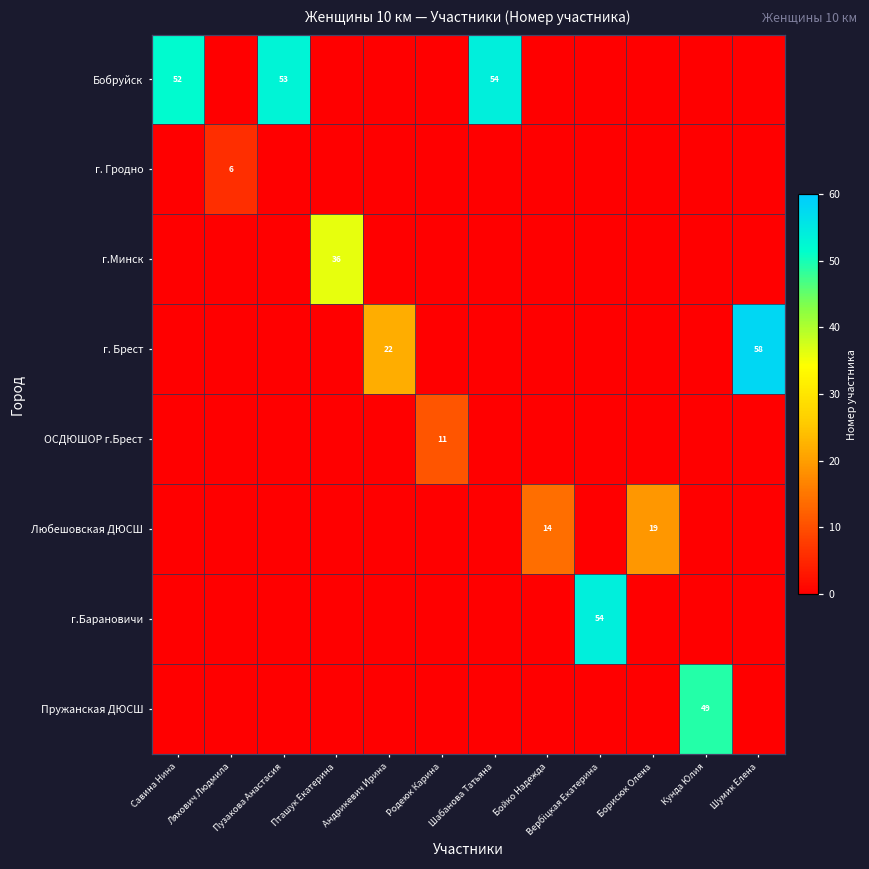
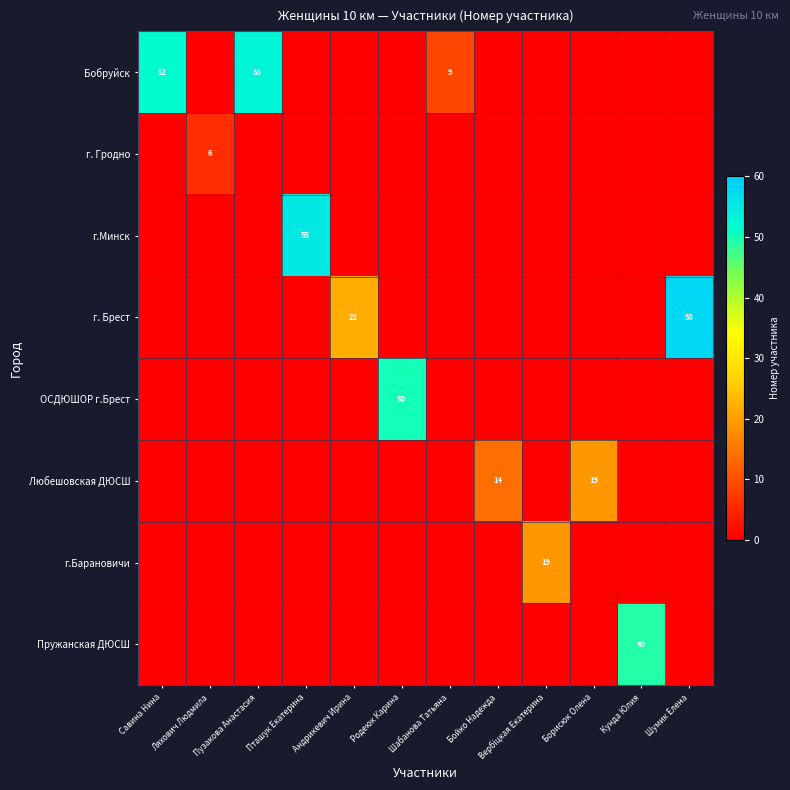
  {
    "Бобруйск": {
      "Савина Нина": 52,
      "Пузакова Анастасия": 53,
-     "Шабанова Татьяна": 54
+     "Шабанова Татьяна": 9
    },
    "г. Гродно": {
      "Ляхович Людмила": 6
    },
    "г.Минск": {
-     "Пташук Екатерина": 36
+     "Пташук Екатерина": 55
    },
    "г. Брест": {
      "Андрикевич Ирина": 22,
      "Шумик Елена": 58
    },
    "ОСДЮШОР г.Брест": {
-     "Родеюк Карина": 11
+     "Родеюк Карина": 50
    },
    "Любешовская ДЮСШ": {
      "Бойко Надежда": 14,
      "Борисюк Олена": 19
    },
    "г.Барановичи": {
-     "Вербіцкая Екатерина": 54
+     "Вербіцкая Екатерина": 19
    },
    "Пружанская ДЮСШ": {
      "Кунда Юлия": 49
    }
  }
